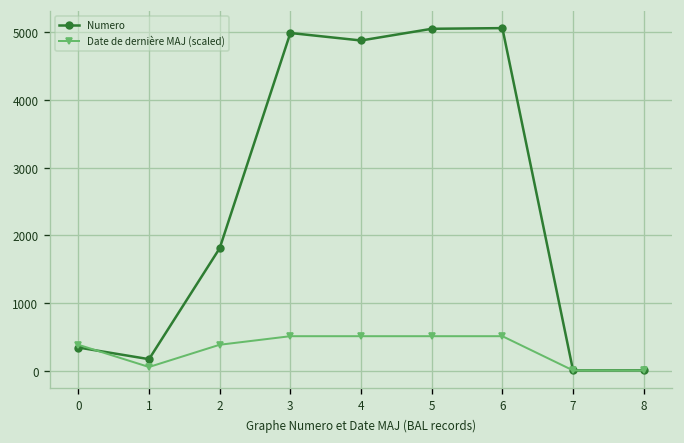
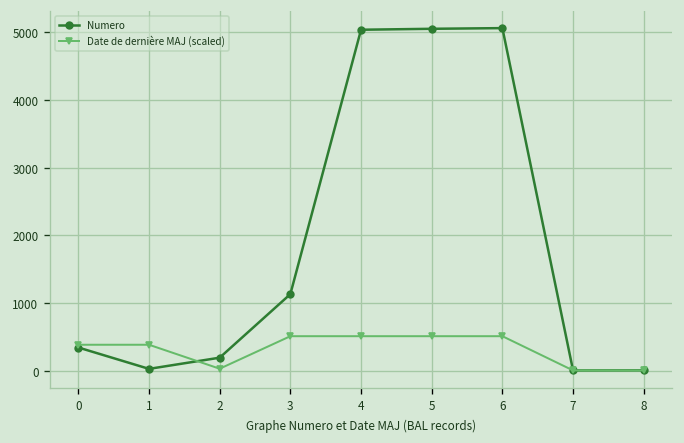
  {
    "Numero": {
-     "1": 200,
-     "2": 1800,
-     "3": 5000,
-     "4": 4900,
+     "1": 0,
+     "2": 200,
+     "3": 1100,
+     "4": 5000,
      "5": 5000,
      "6": 5100
    },
    "Date de dernière MAJ (scaled)": {
-     "1": 100,
-     "2": 400,
+     "1": 400,
+     "2": 0,
      "3": 500,
      "4": 500,
      "5": 500,
      "6": 500
    }
  }
